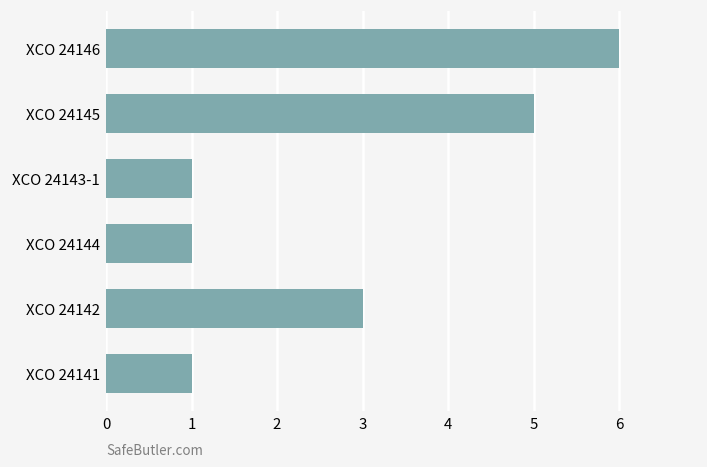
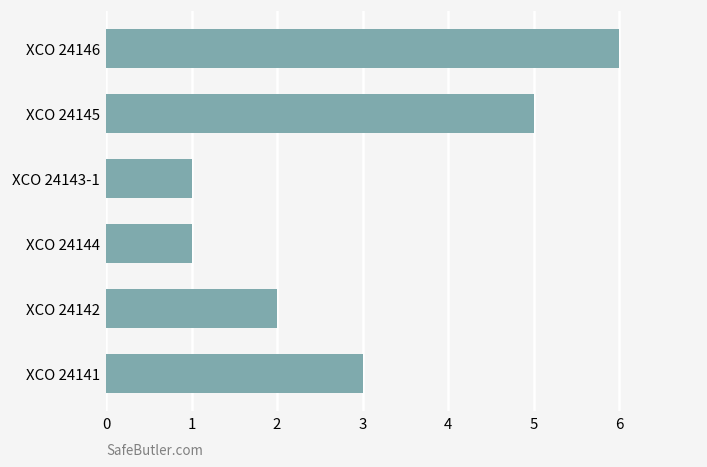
  {
    "XCO 24146": 6,
    "XCO 24145": 5,
    "XCO 24143-1": 1,
    "XCO 24144": 1,
-   "XCO 24142": 3,
-   "XCO 24141": 1
+   "XCO 24142": 2,
+   "XCO 24141": 3
  }
